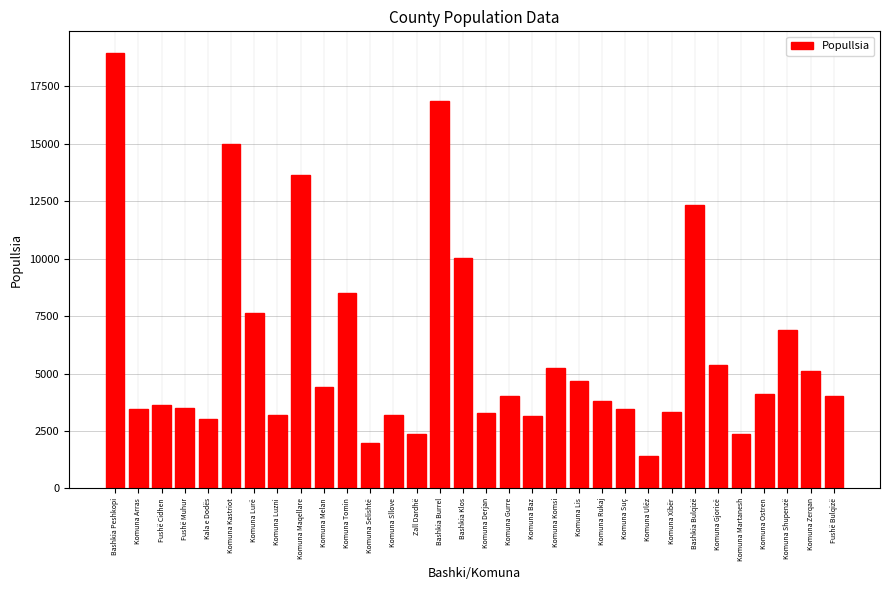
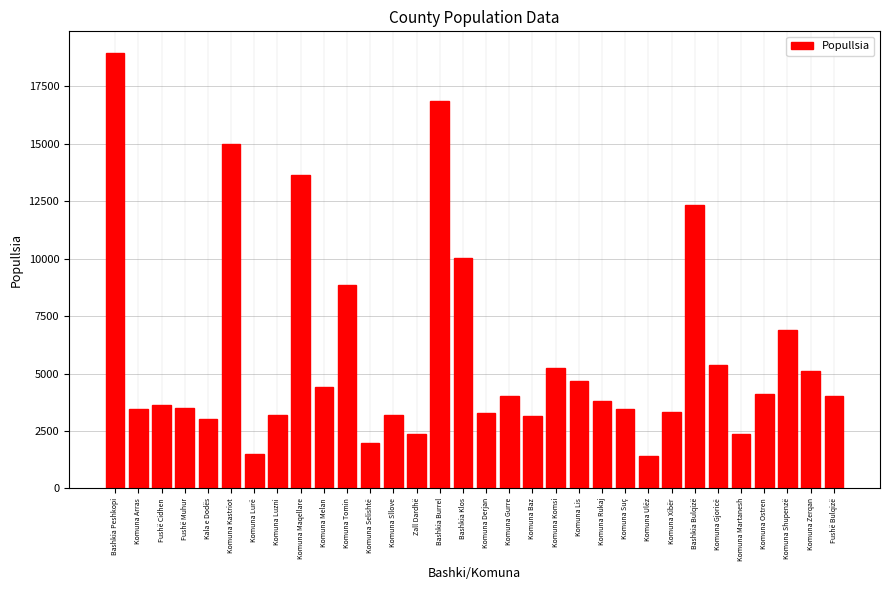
  {
    "Bashkia Peshkopi": 19000,
    "Komuna Arras": 3500,
    "Fushë Cidhen": 3600,
    "Fushë Muhur": 3500,
    "Kala e Dodës": 3000,
    "Komuna Kastriot": 15000,
-   "Komuna Lurë": 7600,
+   "Komuna Lurë": 1500,
    "Komuna Luzni": 3200,
    "Komuna Maqellare": 13600,
    "Komuna Melan": 4400,
-   "Komuna Tomin": 8500,
+   "Komuna Tomin": 8800,
    "Komuna Selishtë": 2000,
    "Komuna Sllove": 3200,
    "Zall Dardhë": 2300,
    "Bashkia Burrel": 16800,
    "Bashkia Klos": 10000,
    "Komuna Derjan": 3300,
    "Komuna Gurre": 4000,
    "Komuna Baz": 3200,
    "Komuna Komsi": 5200,
    "Komuna Lis": 4700,
    "Komuna Rukaj": 3800,
    "Komuna Suç": 3400,
    "Komuna Ulëz": 1400,
    "Komuna Xibër": 3300,
    "Bashkia Bulqizë": 12300,
    "Komuna Gjoricë": 5400,
    "Komuna Martanesh": 2400,
    "Komuna Ostren": 4100,
    "Komuna Shupenzë": 6900,
    "Komuna Zerqan": 5100,
    "Fushë Bulqizë": 4000
  }
